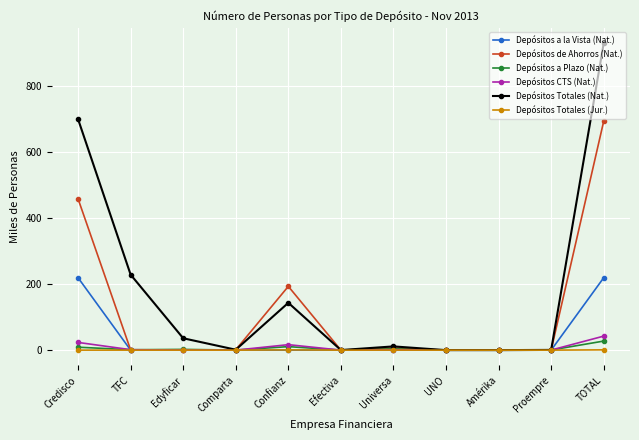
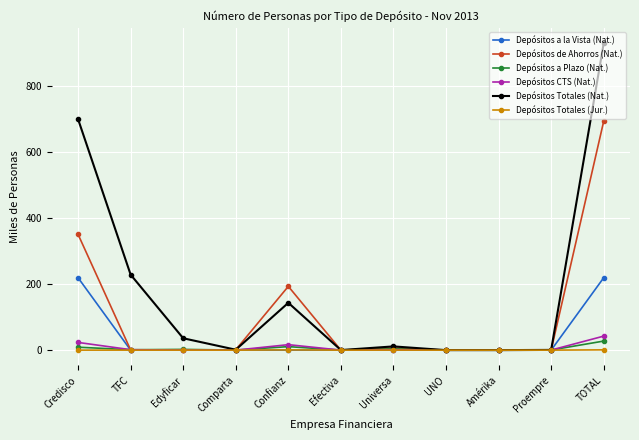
  {
    "Depósitos a la Vista (Nat.)": {
      "Credisco": 220,
      "TOTAL": 220
    },
    "Depósitos de Ahorros (Nat.)": {
-     "Credisco": 460,
+     "Credisco": 350,
      "Confianz": 190,
      "TOTAL": 690
    },
    "Depósitos a Plazo (Nat.)": {
      "Credisco": 10,
      "TOTAL": 30
    },
    "Depósitos CTS (Nat.)": {
      "Credisco": 20,
      "TOTAL": 40
    },
    "Depósitos Totales (Nat.)": {
      "Credisco": 700,
      "TFC": 230,
      "Edyficar": 40,
      "Confianz": 140
    },
    "Depósitos Totales (Jur.)": {
      "Credisco": 0,
      "TOTAL": 0
    }
  }
